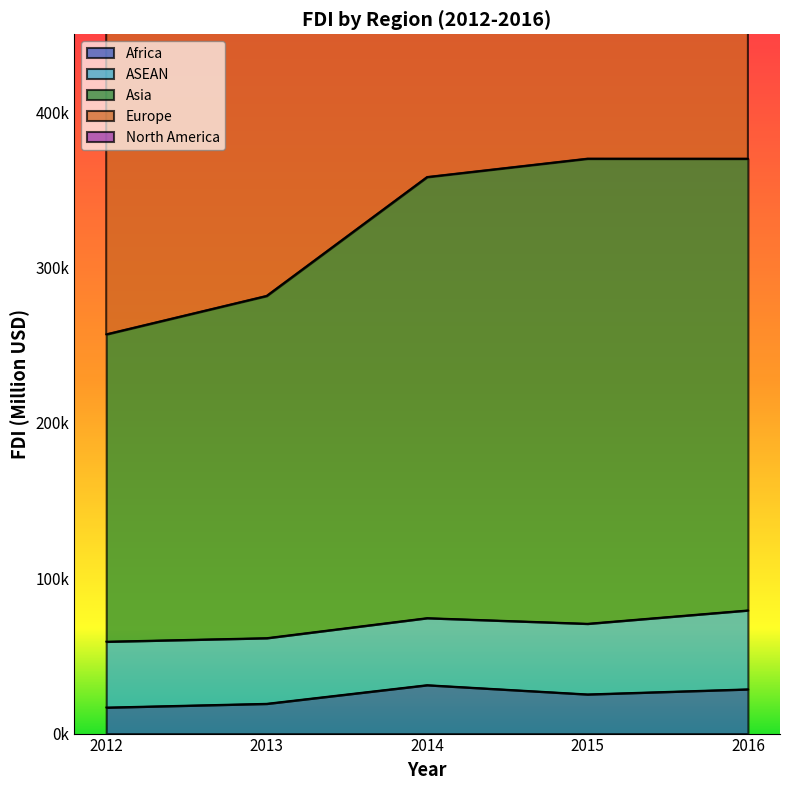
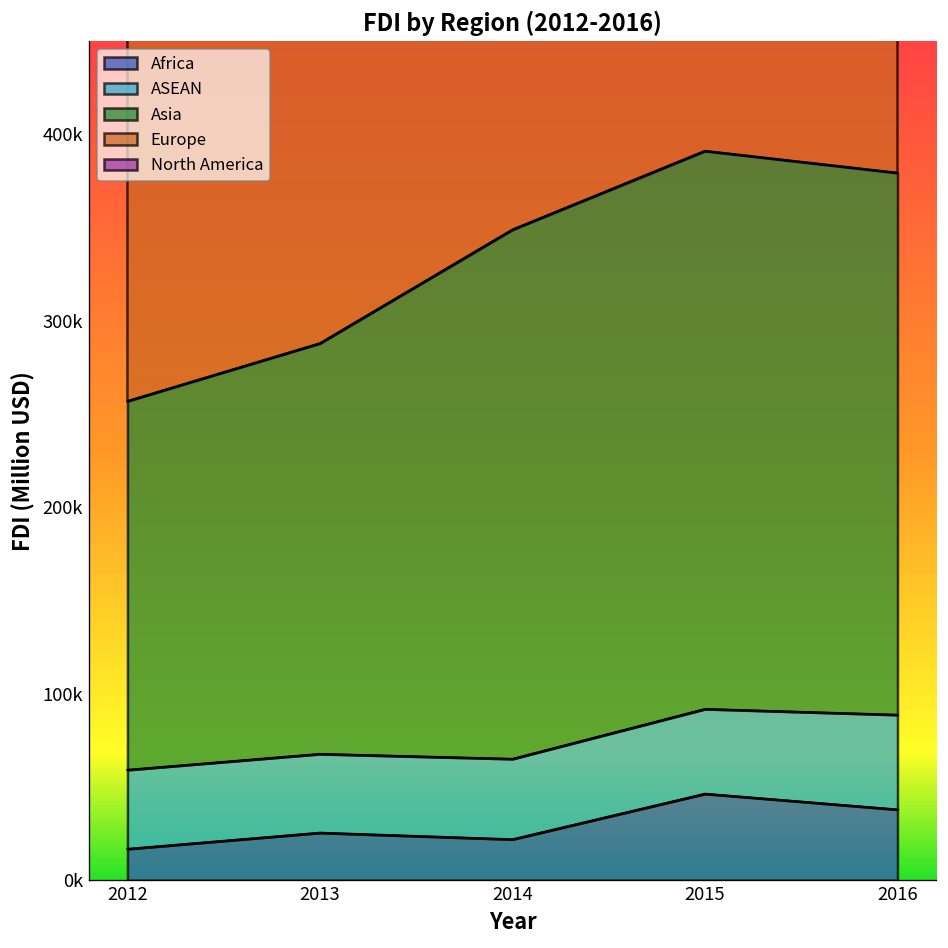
  {
    "Africa": {
      "2012": 17000,
-     "2013": 19000,
-     "2014": 31000,
-     "2015": 25000,
-     "2016": 29000
+     "2013": 26000,
+     "2014": 22000,
+     "2015": 46000,
+     "2016": 38000
    },
    "ASEAN": {
      "2012": 42000,
      "2013": 42000,
      "2014": 43000,
      "2015": 45000,
      "2016": 51000
    },
    "Asia": {
      "2012": 198000,
      "2013": 220000,
      "2014": 284000,
      "2015": 299000,
      "2016": 291000
    }
  }
